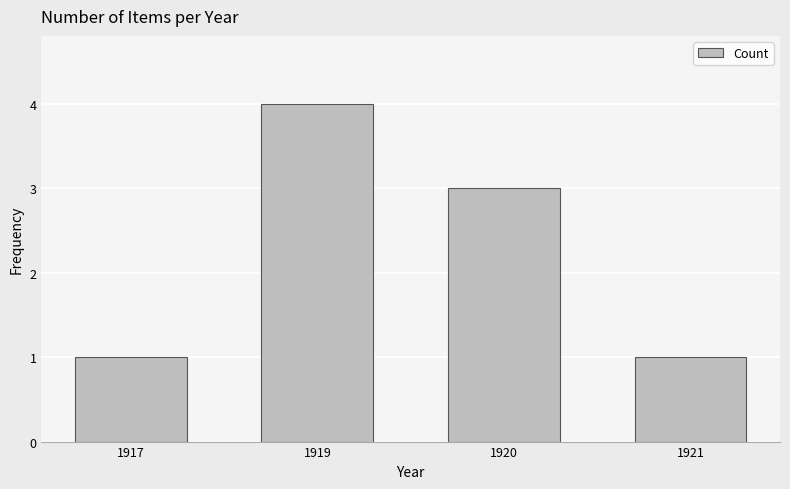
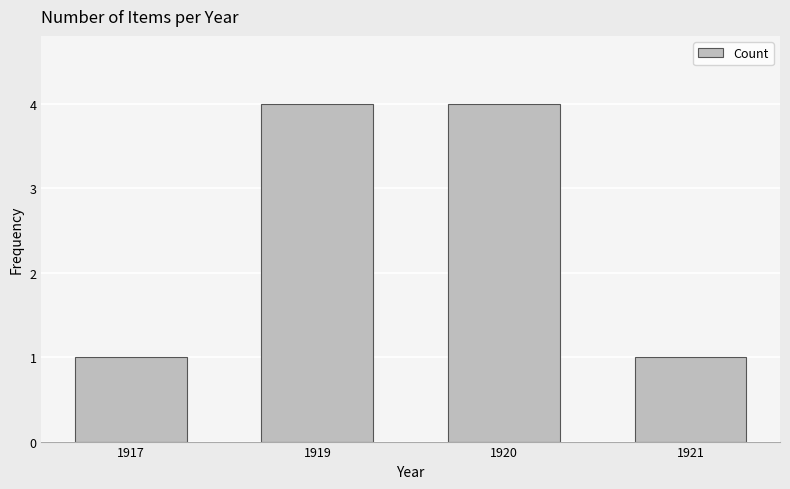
  {
    "1917": 1,
    "1919": 4,
-   "1920": 3,
+   "1920": 4,
    "1921": 1
  }
